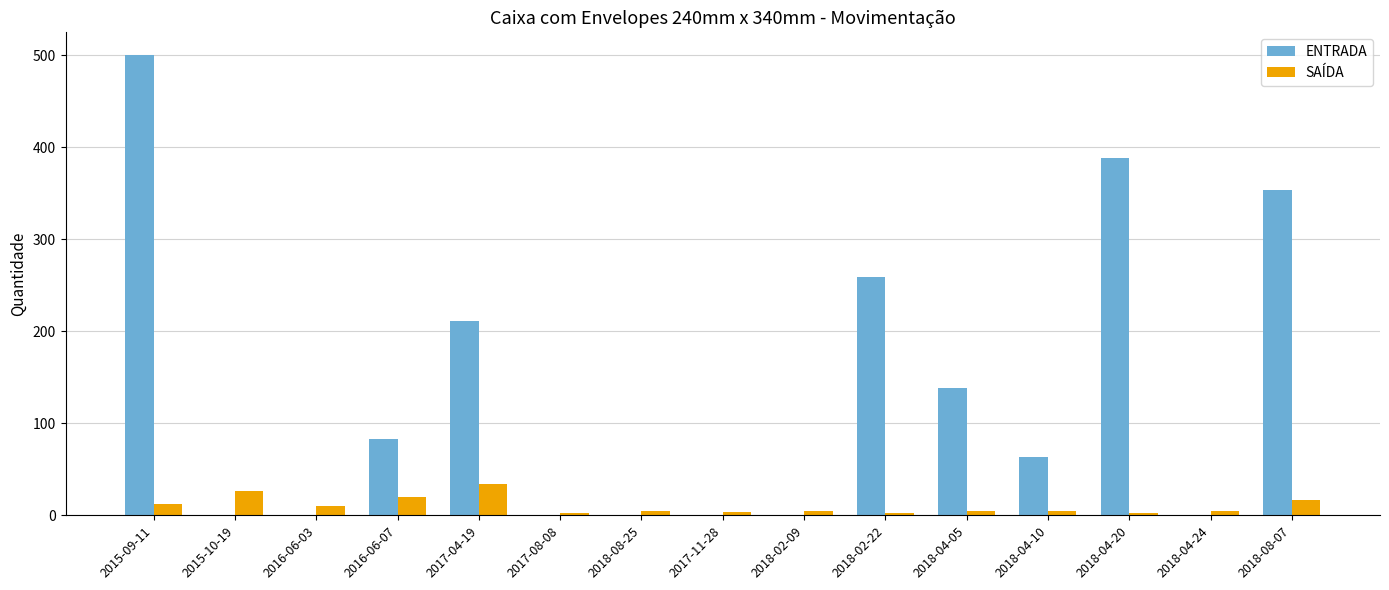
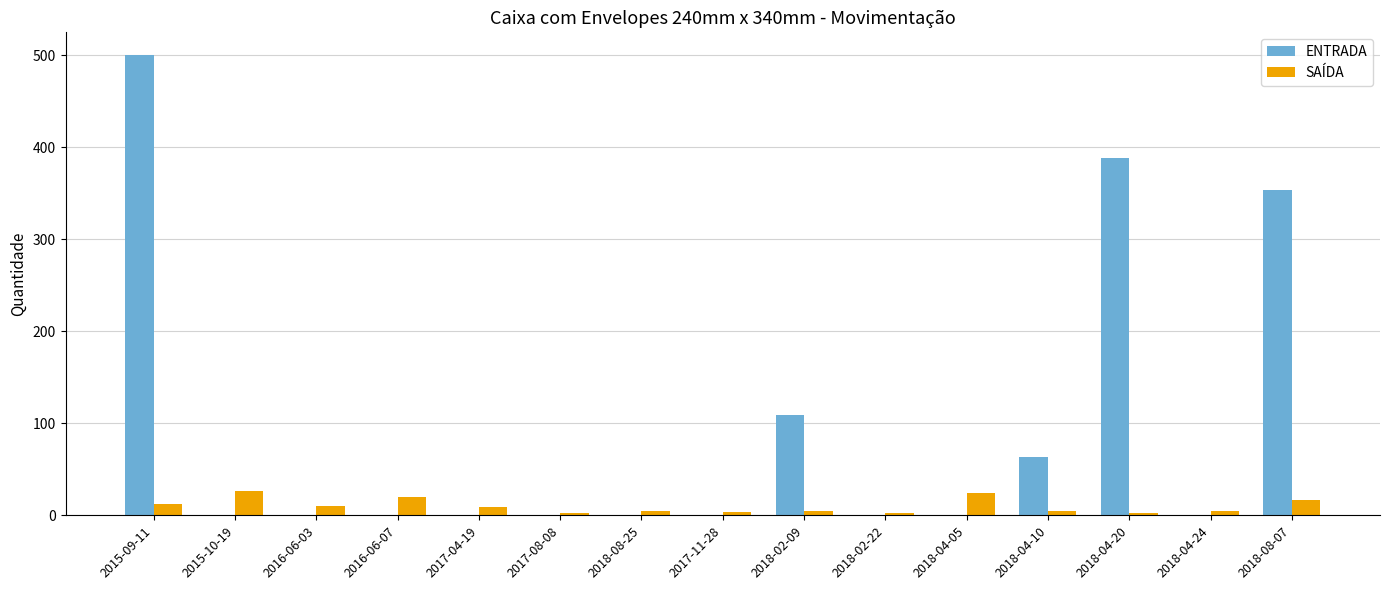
  {
    "ENTRADA": {
      "2015-09-11": 500,
      "2015-10-19": 0,
      "2016-06-03": 0,
-     "2016-06-07": 80,
-     "2017-04-19": 210,
+     "2016-06-07": 0,
+     "2017-04-19": 0,
      "2017-08-08": 0,
      "2018-08-25": 0,
      "2017-11-28": 0,
-     "2018-02-09": 0,
-     "2018-02-22": 260,
-     "2018-04-05": 140,
+     "2018-02-09": 110,
+     "2018-02-22": 0,
+     "2018-04-05": 0,
      "2018-04-10": 60,
      "2018-04-20": 390,
      "2018-04-24": 0,
      "2018-08-07": 350
    },
    "SAÍDA": {
      "2015-09-11": 10,
      "2015-10-19": 30,
      "2016-06-03": 10,
      "2016-06-07": 20,
-     "2017-04-19": 30,
+     "2017-04-19": 10,
      "2017-08-08": 0,
      "2018-08-25": 10,
      "2017-11-28": 0,
      "2018-02-09": 10,
      "2018-02-22": 0,
-     "2018-04-05": 10,
+     "2018-04-05": 20,
      "2018-04-10": 10,
      "2018-04-20": 0,
      "2018-04-24": 10,
      "2018-08-07": 20
    }
  }
